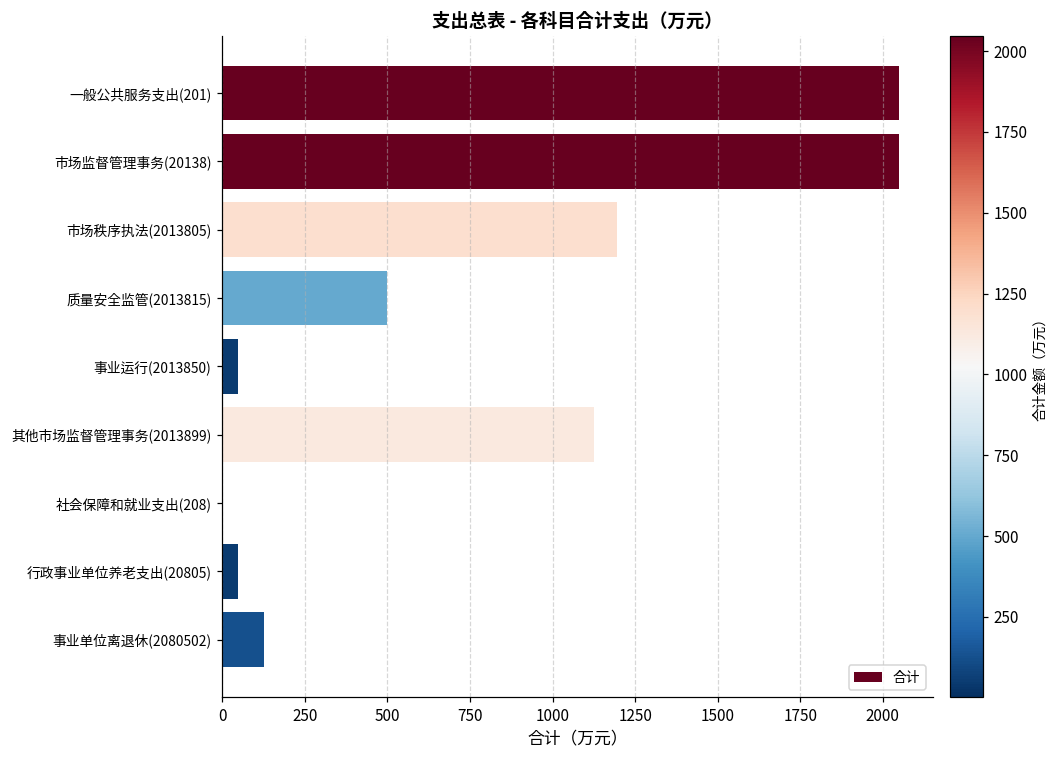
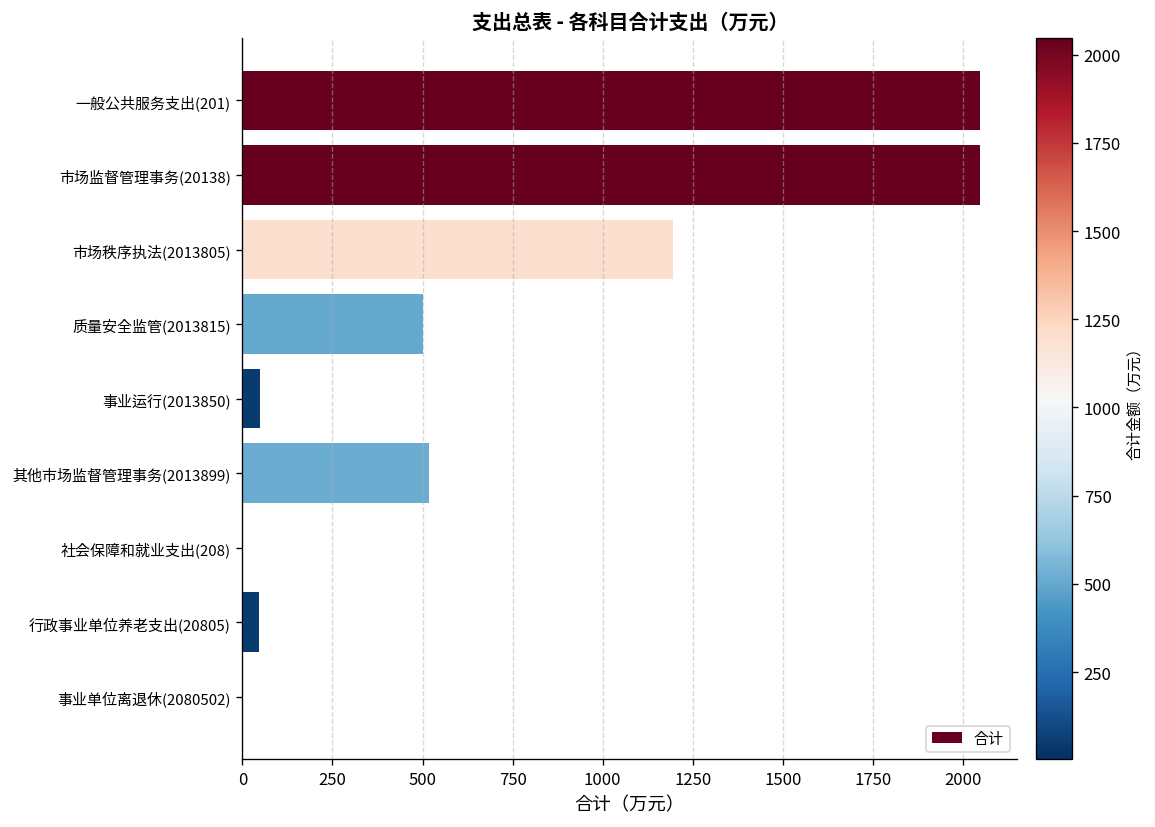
  {
    "一般公共服务支出(201)": 2050,
    "市场监督管理事务(20138)": 2050,
    "市场秩序执法(2013805)": 1190,
    "质量安全监管(2013815)": 500,
    "事业运行(2013850)": 50,
-   "其他市场监督管理事务(2013899)": 1130,
+   "其他市场监督管理事务(2013899)": 520,
    "行政事业单位养老支出(20805)": 50,
-   "事业单位离退休(2080502)": 130
+   "事业单位离退休(2080502)": 0
  }
